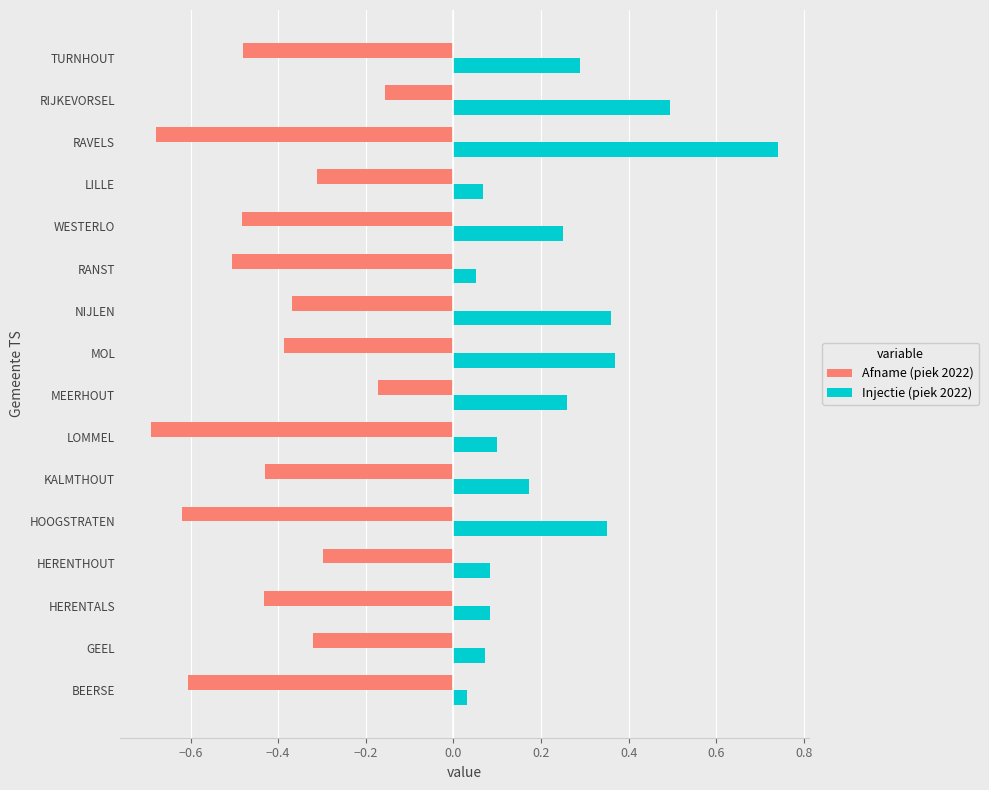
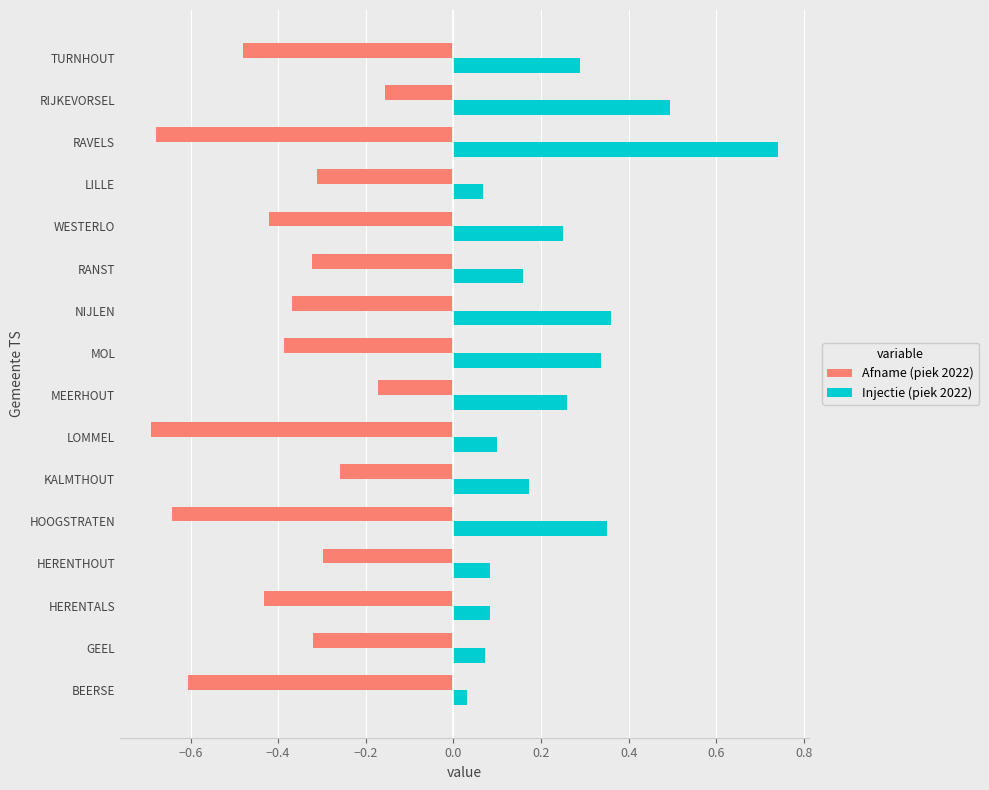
  {
    "Afname (piek 2022)": {
      "TURNHOUT": -0.48,
      "RIJKEVORSEL": -0.16,
      "RAVELS": -0.68,
      "LILLE": -0.31,
-     "WESTERLO": -0.48,
-     "RANST": -0.51,
+     "WESTERLO": -0.42,
+     "RANST": -0.32,
      "NIJLEN": -0.37,
      "MOL": -0.39,
      "MEERHOUT": -0.17,
      "LOMMEL": -0.69,
-     "KALMTHOUT": -0.43,
-     "HOOGSTRATEN": -0.62,
+     "KALMTHOUT": -0.26,
+     "HOOGSTRATEN": -0.64,
      "HERENTHOUT": -0.30,
      "HERENTALS": -0.43,
      "GEEL": -0.32,
      "BEERSE": -0.61
    },
    "Injectie (piek 2022)": {
      "TURNHOUT": 0.29,
      "RIJKEVORSEL": 0.49,
      "RAVELS": 0.74,
      "LILLE": 0.07,
      "WESTERLO": 0.25,
-     "RANST": 0.05,
+     "RANST": 0.16,
      "NIJLEN": 0.36,
-     "MOL": 0.37,
+     "MOL": 0.34,
      "MEERHOUT": 0.26,
      "LOMMEL": 0.10,
      "KALMTHOUT": 0.17,
      "HOOGSTRATEN": 0.35,
      "HERENTHOUT": 0.08,
      "HERENTALS": 0.08,
      "GEEL": 0.07,
      "BEERSE": 0.03
    }
  }
